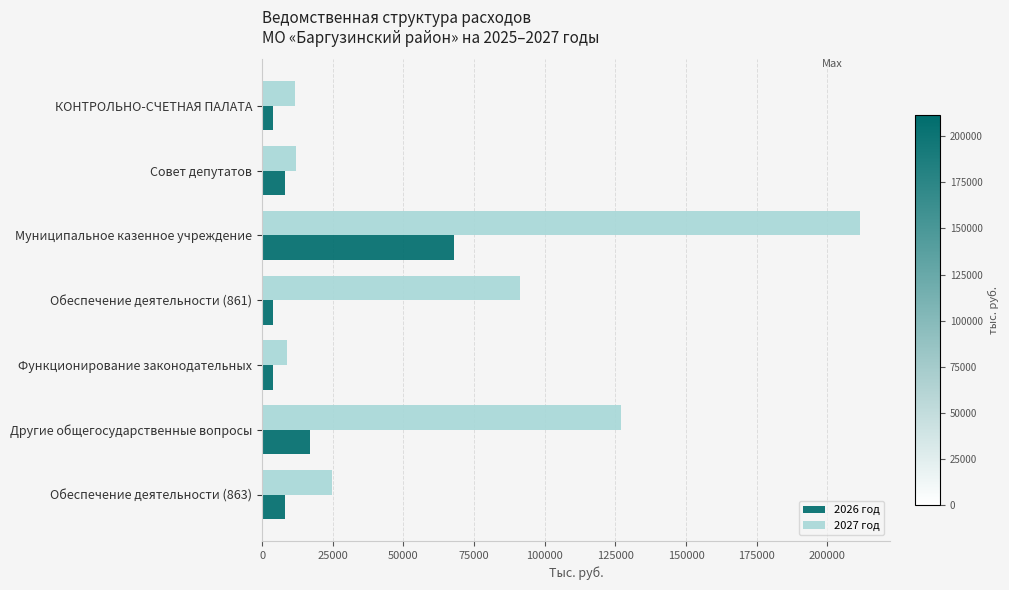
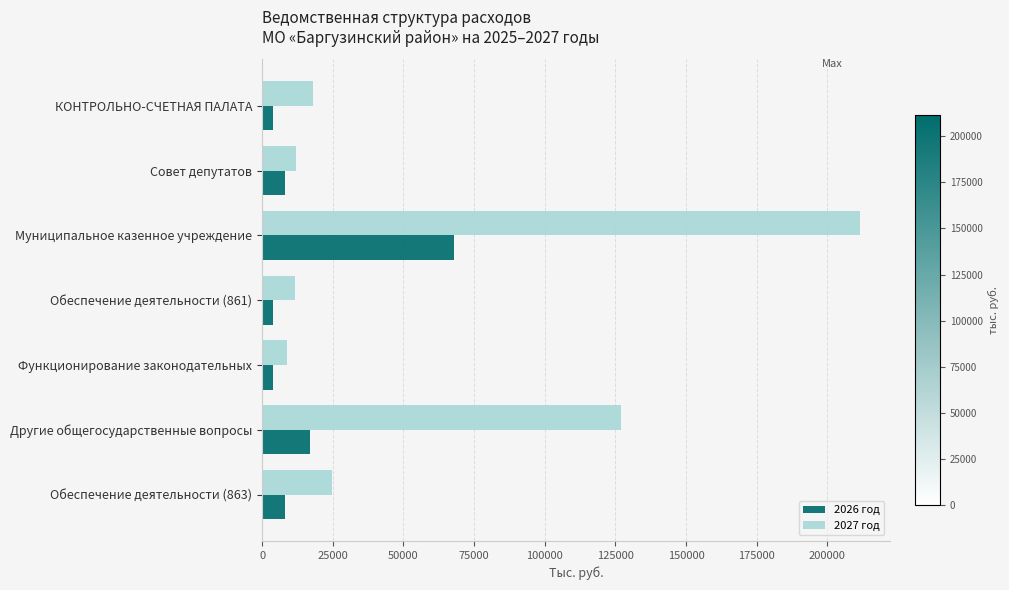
  {
    "2026 год": {
      "КОНТРОЛЬНО-СЧЕТНАЯ ПАЛАТА": 4000,
      "Совет депутатов": 8000,
      "Муниципальное казенное учреждение": 68000,
      "Обеспечение деятельности (861)": 4000,
      "Функционирование законодательных": 4000,
      "Другие общегосударственные вопросы": 17000,
      "Обеспечение деятельности (863)": 8000
    },
    "2027 год": {
-     "КОНТРОЛЬНО-СЧЕТНАЯ ПАЛАТА": 12000,
+     "КОНТРОЛЬНО-СЧЕТНАЯ ПАЛАТА": 18000,
      "Совет депутатов": 12000,
      "Муниципальное казенное учреждение": 212000,
-     "Обеспечение деятельности (861)": 91000,
+     "Обеспечение деятельности (861)": 12000,
      "Функционирование законодательных": 9000,
      "Другие общегосударственные вопросы": 127000,
      "Обеспечение деятельности (863)": 25000
    }
  }
